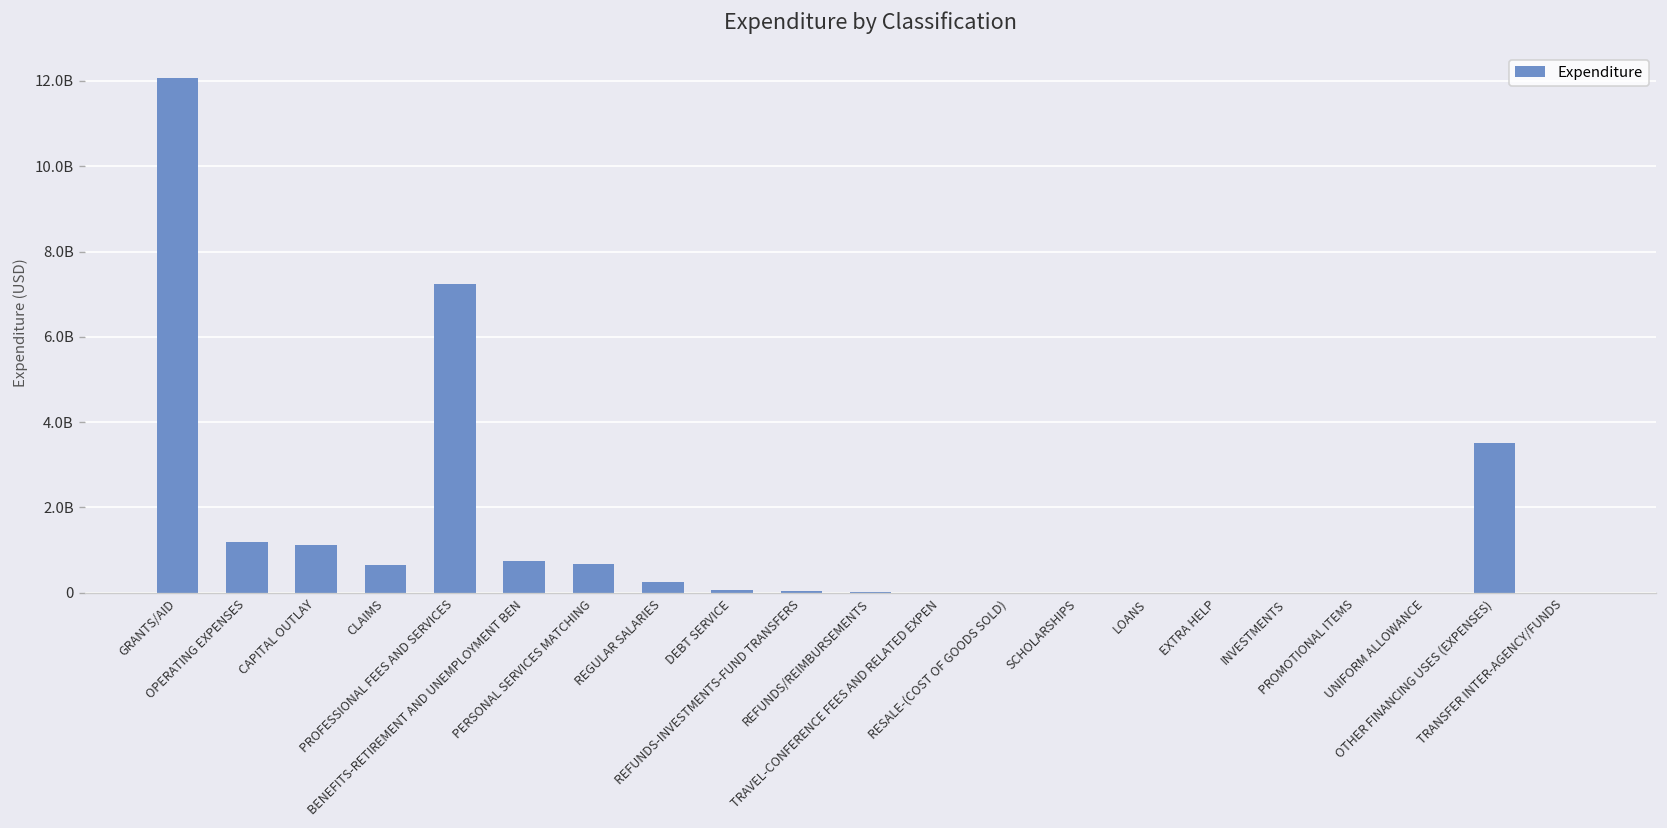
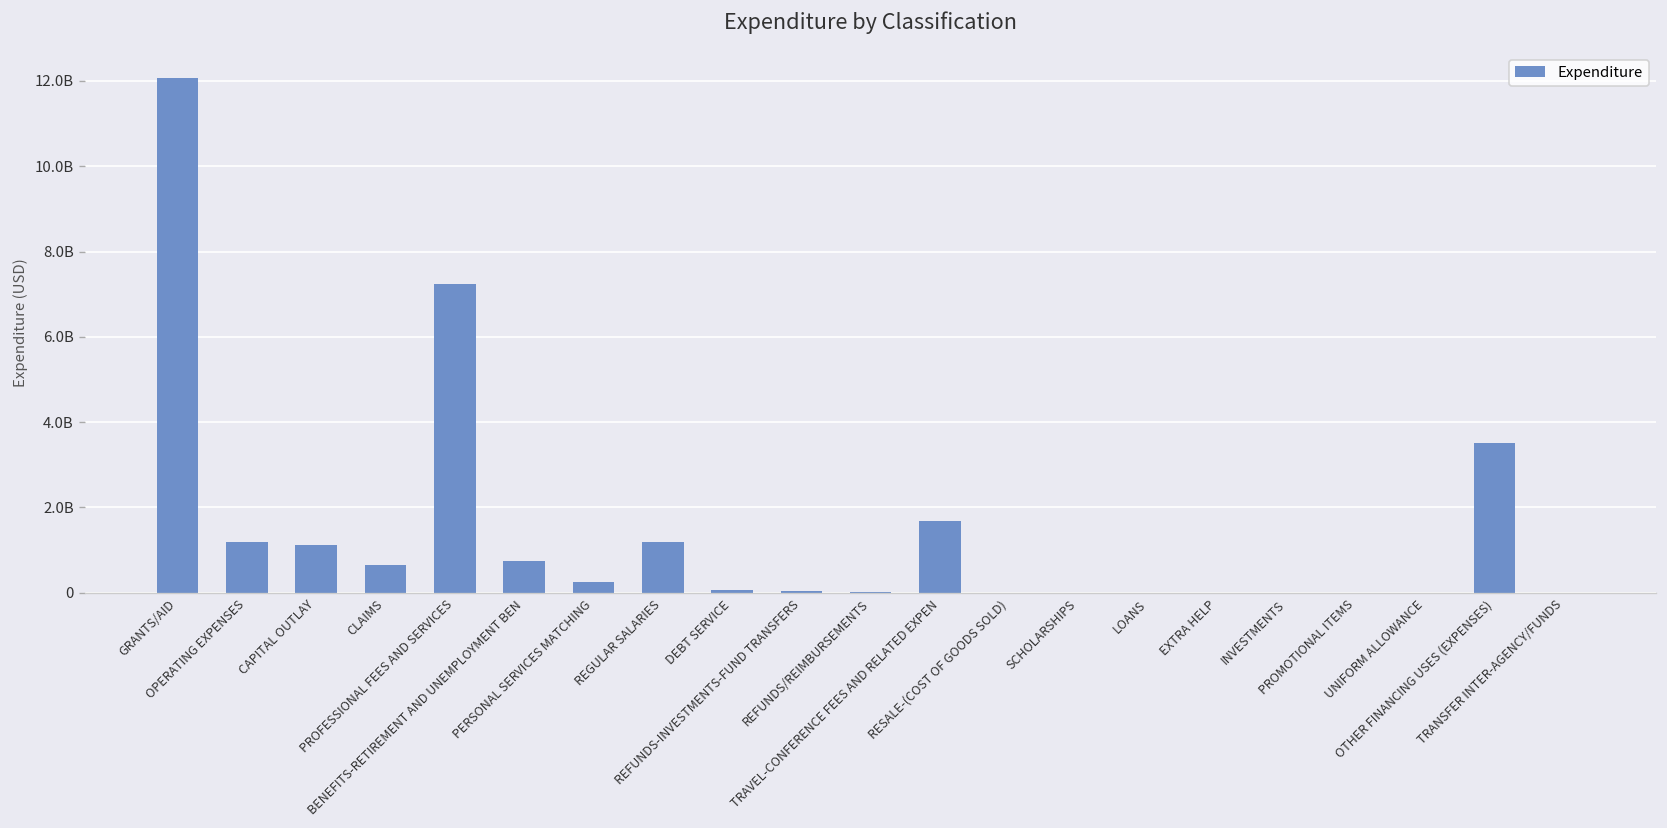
  {
    "GRANTS/AID": 12100000000,
    "OPERATING EXPENSES": 1200000000,
    "CAPITAL OUTLAY": 1100000000,
    "CLAIMS": 700000000,
    "PROFESSIONAL FEES AND SERVICES": 7200000000,
    "BENEFITS-RETIREMENT AND UNEMPLOYMENT BEN": 800000000,
-   "PERSONAL SERVICES MATCHING": 700000000,
-   "REGULAR SALARIES": 200000000,
+   "PERSONAL SERVICES MATCHING": 300000000,
+   "REGULAR SALARIES": 1200000000,
    "DEBT SERVICE": 100000000,
-   "TRAVEL-CONFERENCE FEES AND RELATED EXPEN": 0,
+   "TRAVEL-CONFERENCE FEES AND RELATED EXPEN": 1700000000,
    "OTHER FINANCING USES (EXPENSES)": 3500000000
  }
